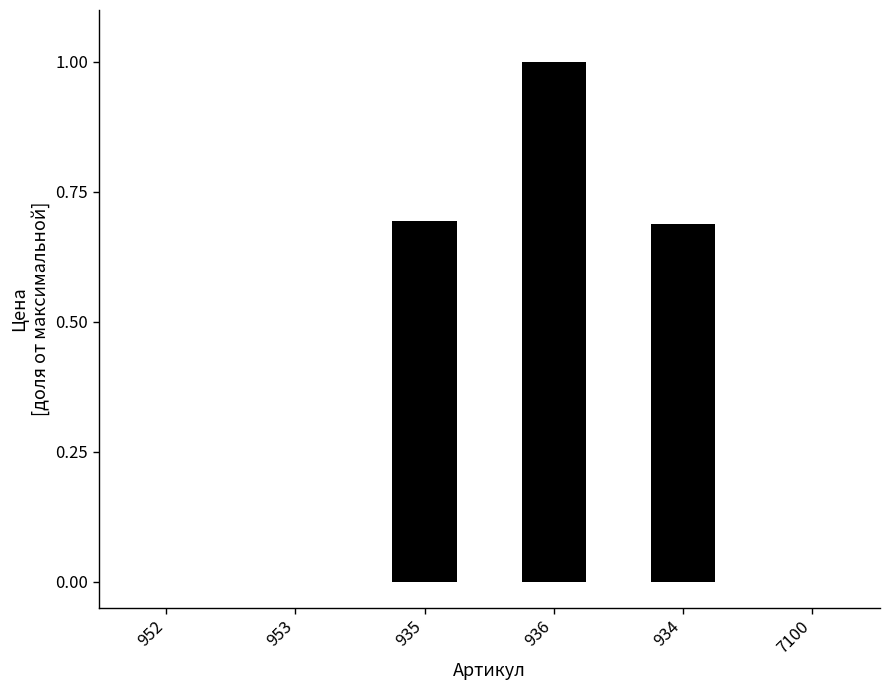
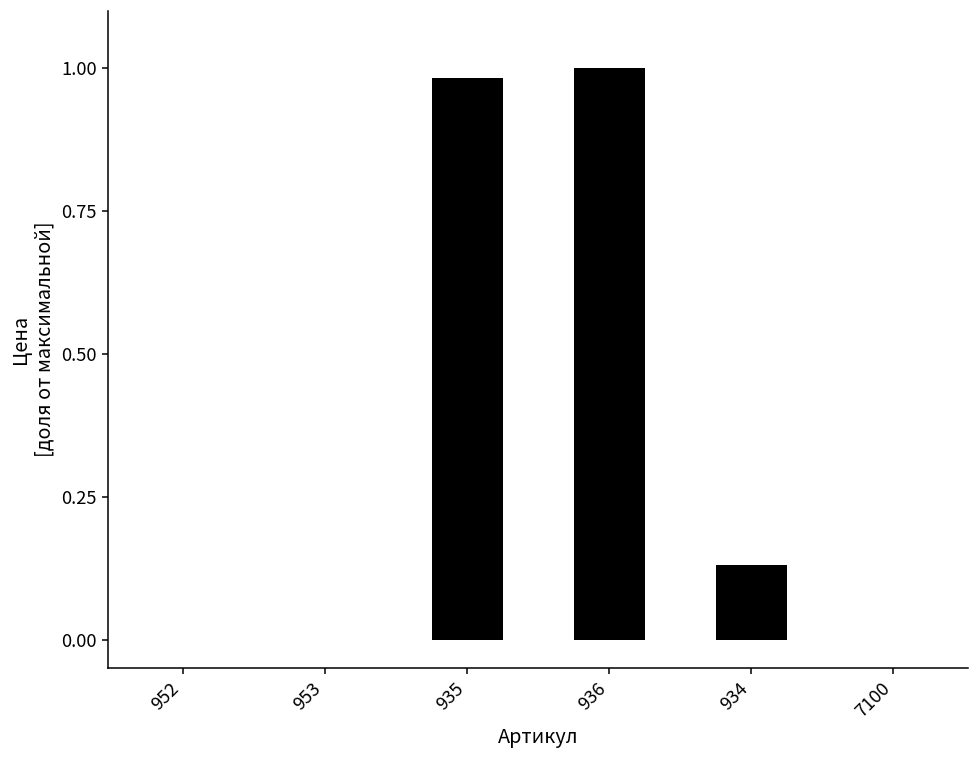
  {
    "952": 0.00,
    "953": 0.00,
-   "935": 0.69,
+   "935": 0.98,
    "936": 1.00,
-   "934": 0.69,
+   "934": 0.13,
    "7100": 0.00
  }
